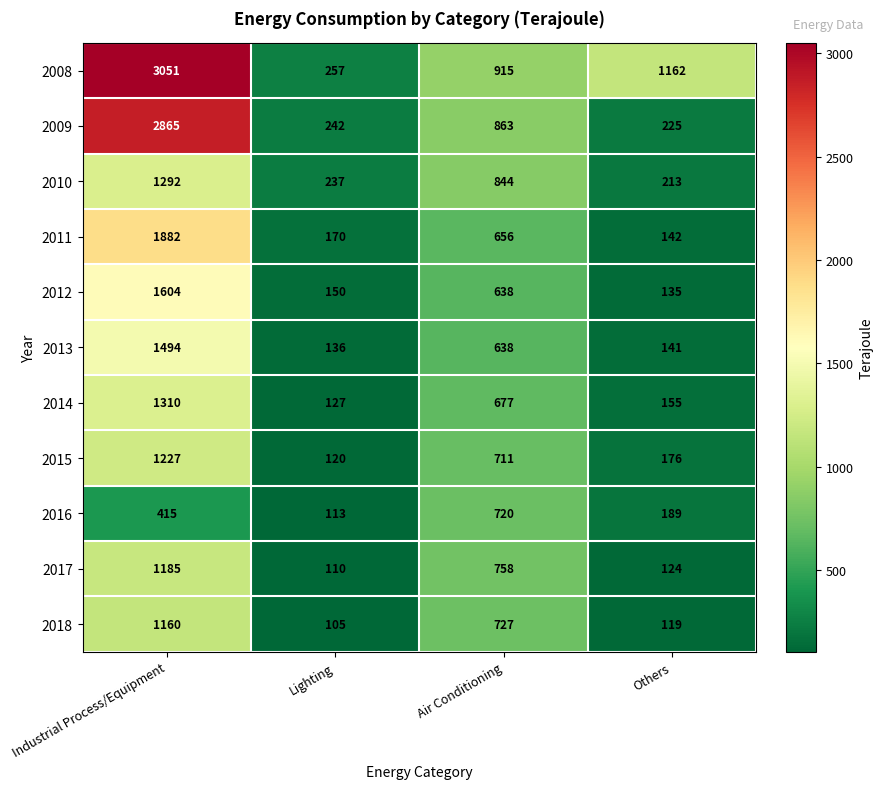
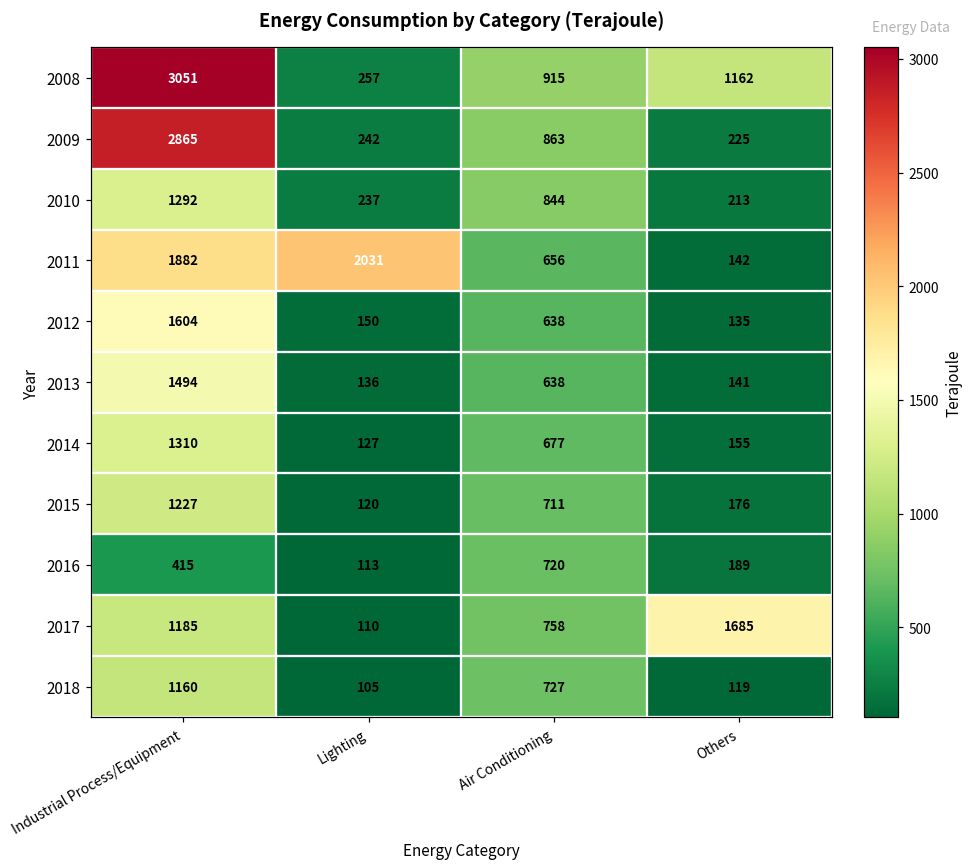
  {
    "2008": {
      "Industrial Process/Equipment": 3051,
      "Lighting": 257,
      "Air Conditioning": 915,
      "Others": 1162
    },
    "2009": {
      "Industrial Process/Equipment": 2865,
      "Lighting": 242,
      "Air Conditioning": 863,
      "Others": 225
    },
    "2010": {
      "Industrial Process/Equipment": 1292,
      "Lighting": 237,
      "Air Conditioning": 844,
      "Others": 213
    },
    "2011": {
      "Industrial Process/Equipment": 1882,
-     "Lighting": 170,
+     "Lighting": 2031,
      "Air Conditioning": 656,
      "Others": 142
    },
    "2012": {
      "Industrial Process/Equipment": 1604,
      "Lighting": 150,
      "Air Conditioning": 638,
      "Others": 135
    },
    "2013": {
      "Industrial Process/Equipment": 1494,
      "Lighting": 136,
      "Air Conditioning": 638,
      "Others": 141
    },
    "2014": {
      "Industrial Process/Equipment": 1310,
      "Lighting": 127,
      "Air Conditioning": 677,
      "Others": 155
    },
    "2015": {
      "Industrial Process/Equipment": 1227,
      "Lighting": 120,
      "Air Conditioning": 711,
      "Others": 176
    },
    "2016": {
      "Industrial Process/Equipment": 415,
      "Lighting": 113,
      "Air Conditioning": 720,
      "Others": 189
    },
    "2017": {
      "Industrial Process/Equipment": 1185,
      "Lighting": 110,
      "Air Conditioning": 758,
-     "Others": 124
+     "Others": 1685
    },
    "2018": {
      "Industrial Process/Equipment": 1160,
      "Lighting": 105,
      "Air Conditioning": 727,
      "Others": 119
    }
  }
